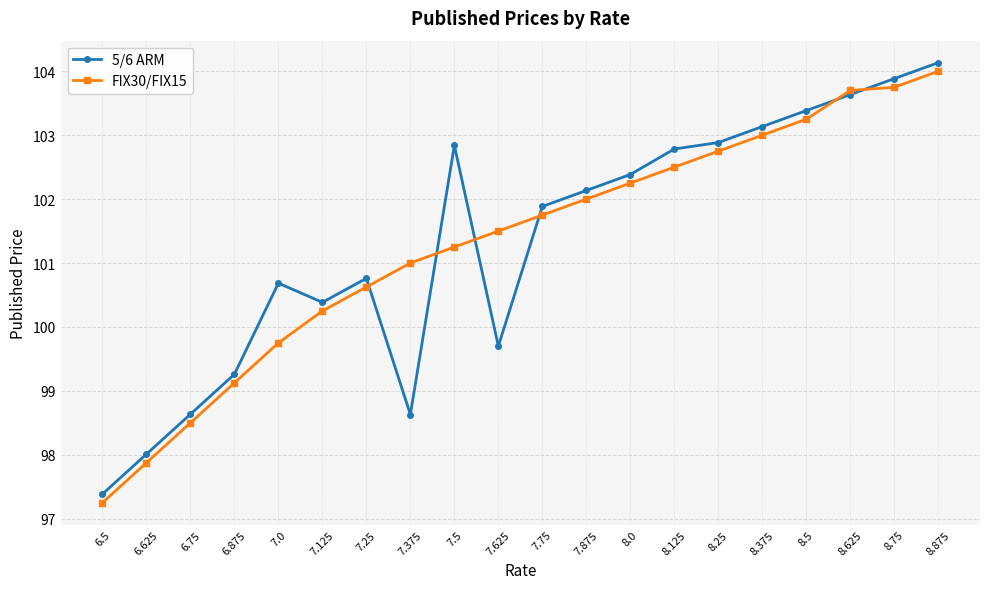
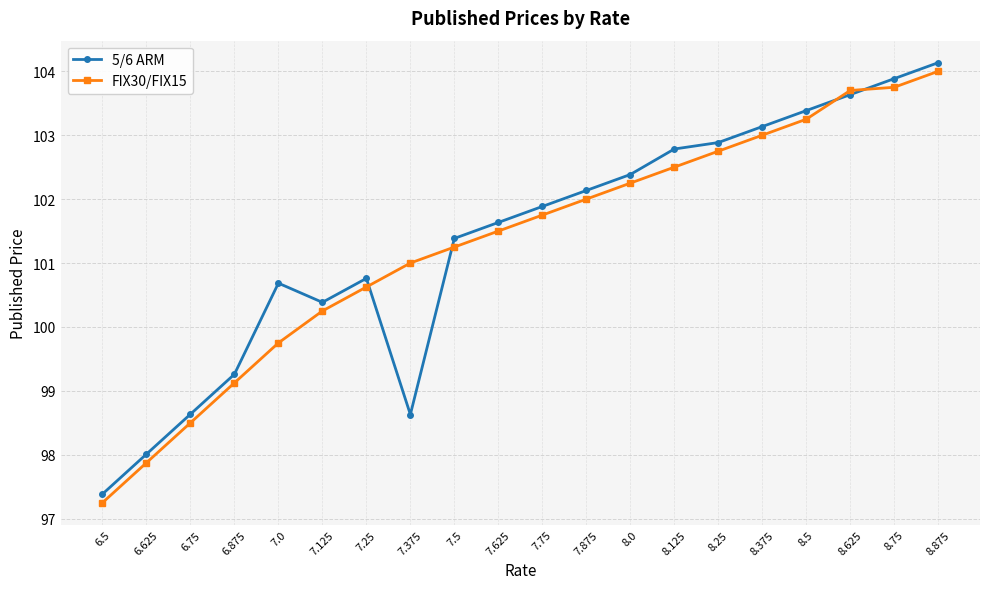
  {
    "5/6 ARM": {
      "6.5": 97.4,
      "6.625": 98.0,
      "6.75": 98.6,
      "6.875": 99.3,
      "7.0": 100.7,
      "7.125": 100.4,
      "7.25": 100.8,
      "7.375": 98.6,
-     "7.5": 102.8,
-     "7.625": 99.7,
+     "7.5": 101.4,
+     "7.625": 101.6,
      "7.75": 101.9,
      "7.875": 102.1,
      "8.0": 102.4,
      "8.125": 102.8,
      "8.25": 102.9,
      "8.375": 103.1,
      "8.5": 103.4,
      "8.625": 103.6,
      "8.75": 103.9,
      "8.875": 104.1
    },
    "FIX30/FIX15": {
      "6.5": 97.3,
      "6.625": 97.9,
      "6.75": 98.5,
      "6.875": 99.1,
      "7.0": 99.8,
      "7.125": 100.3,
      "7.25": 100.6,
      "7.375": 101.0,
      "7.5": 101.3,
      "7.625": 101.5,
      "7.75": 101.8,
      "7.875": 102.0,
      "8.0": 102.3,
      "8.125": 102.5,
      "8.25": 102.8,
      "8.375": 103.0,
      "8.5": 103.3,
      "8.625": 103.7,
      "8.75": 103.8,
      "8.875": 104.0
    }
  }
